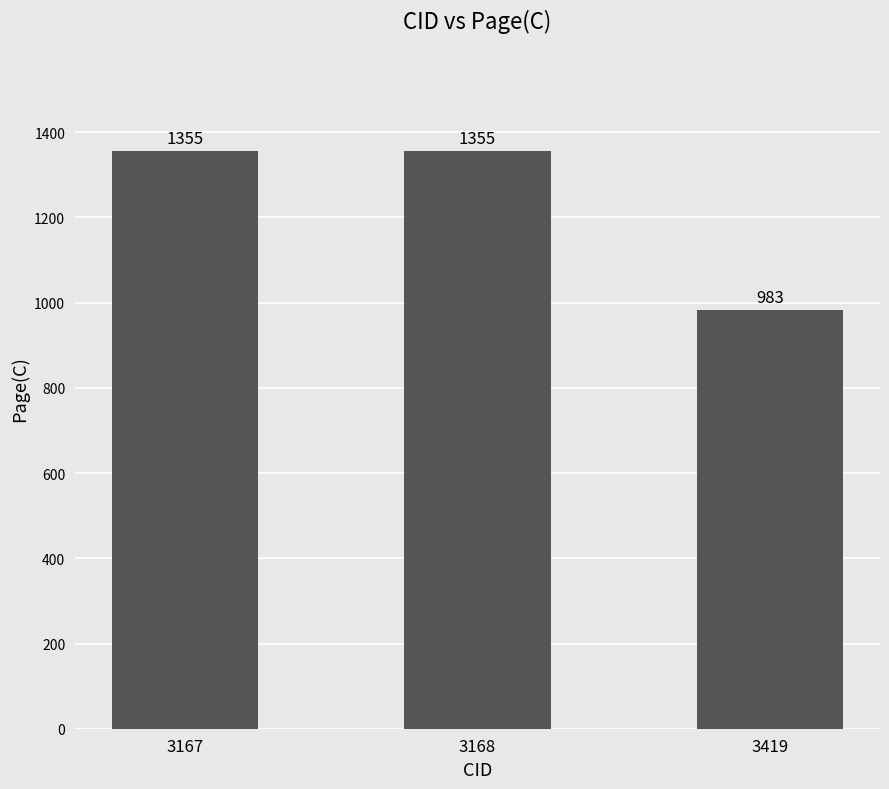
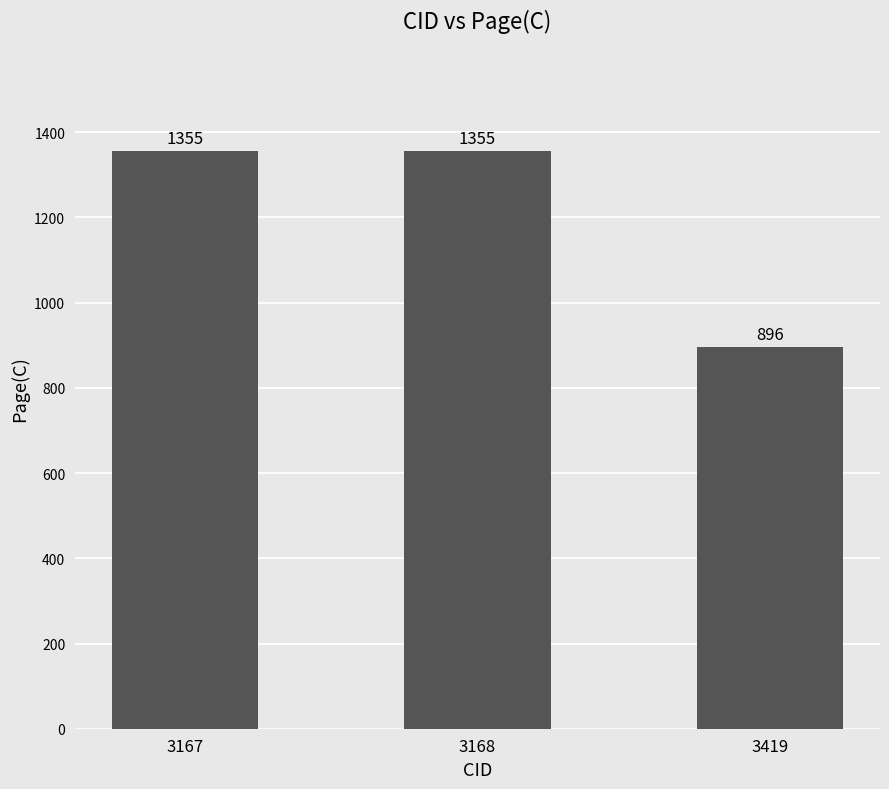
  {
    "3167": 1355,
    "3168": 1355,
-   "3419": 983
+   "3419": 896
  }
